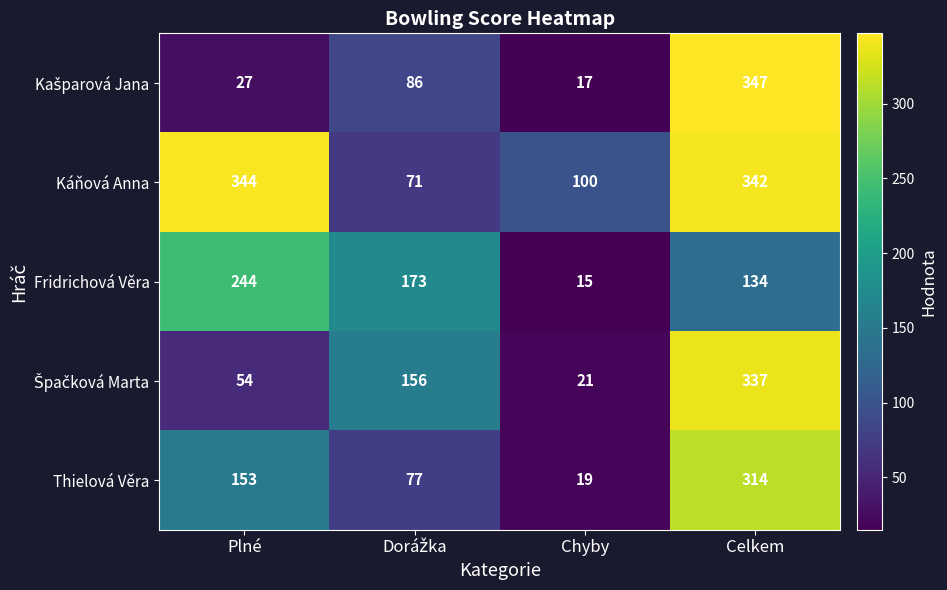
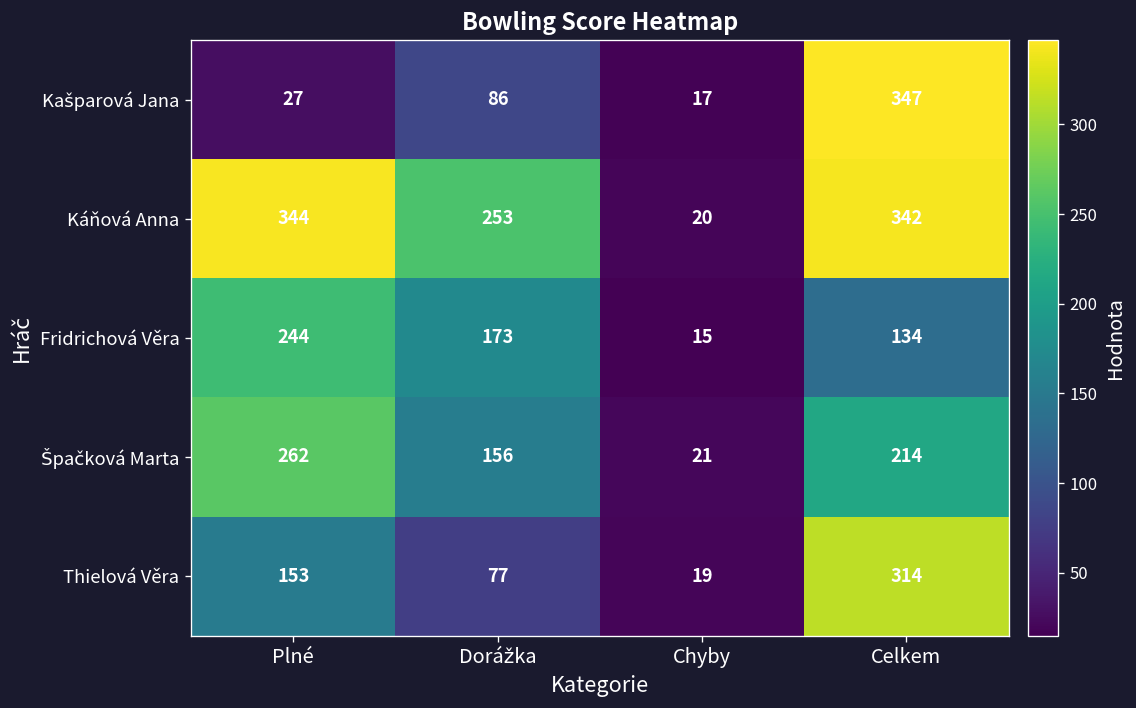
  {
    "Kašparová Jana": {
      "Plné": 27,
      "Dorážka": 86,
      "Chyby": 17,
      "Celkem": 347
    },
    "Káňová Anna": {
      "Plné": 344,
-     "Dorážka": 71,
-     "Chyby": 100,
+     "Dorážka": 253,
+     "Chyby": 20,
      "Celkem": 342
    },
    "Fridrichová Věra": {
      "Plné": 244,
      "Dorážka": 173,
      "Chyby": 15,
      "Celkem": 134
    },
    "Špačková Marta": {
-     "Plné": 54,
+     "Plné": 262,
      "Dorážka": 156,
      "Chyby": 21,
-     "Celkem": 337
+     "Celkem": 214
    },
    "Thielová Věra": {
      "Plné": 153,
      "Dorážka": 77,
      "Chyby": 19,
      "Celkem": 314
    }
  }
